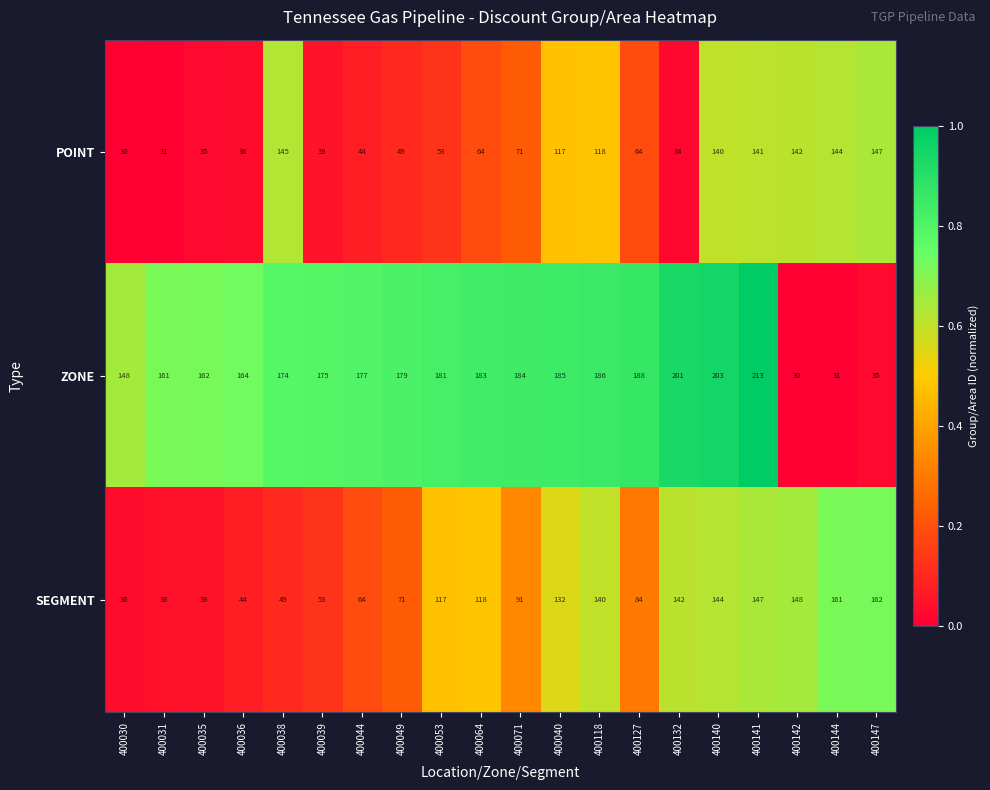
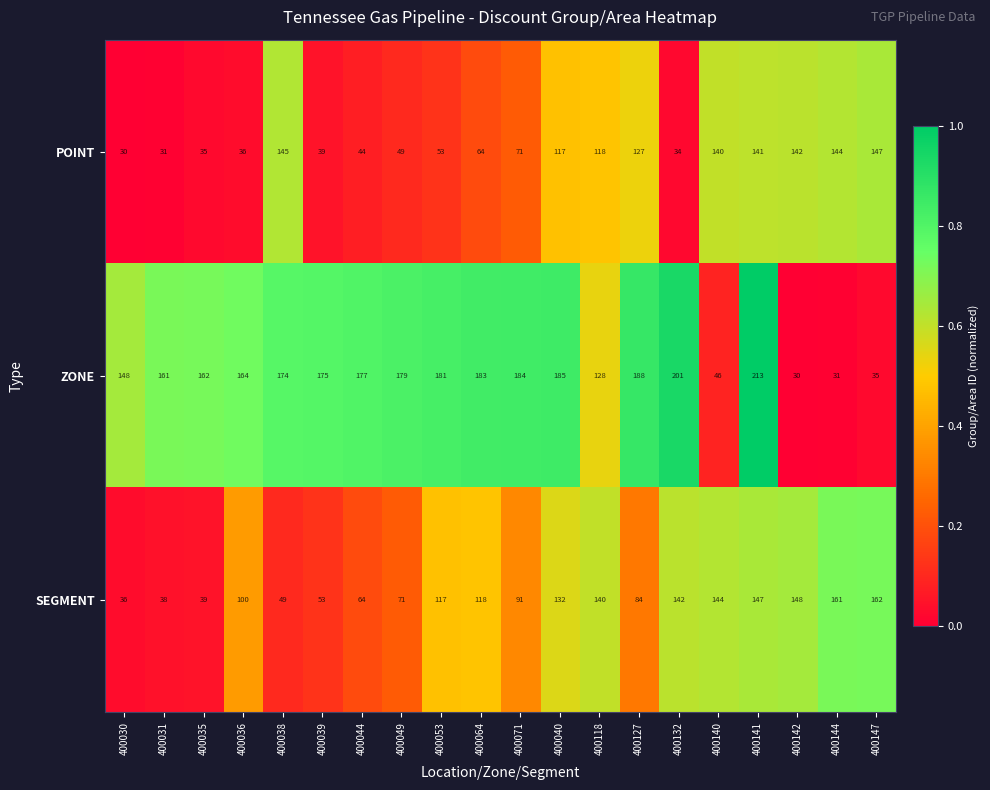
  {
    "POINT": {
      "400030": 30,
      "400031": 31,
      "400035": 35,
      "400036": 36,
      "400038": 145,
      "400039": 39,
      "400044": 44,
      "400049": 49,
      "400053": 53,
      "400064": 64,
      "400071": 71,
      "400040": 117,
      "400118": 118,
-     "400127": 64,
+     "400127": 127,
      "400132": 34,
      "400140": 140,
      "400141": 141,
      "400142": 142,
      "400144": 144,
      "400147": 147
    },
    "ZONE": {
      "400030": 148,
      "400031": 161,
      "400035": 162,
      "400036": 164,
      "400038": 174,
      "400039": 175,
      "400044": 177,
      "400049": 179,
      "400053": 181,
      "400064": 183,
      "400071": 184,
      "400040": 185,
-     "400118": 186,
+     "400118": 128,
      "400127": 188,
      "400132": 201,
-     "400140": 203,
+     "400140": 46,
      "400141": 213,
      "400142": 30,
      "400144": 31,
      "400147": 35
    },
    "SEGMENT": {
      "400030": 36,
      "400031": 38,
      "400035": 39,
-     "400036": 44,
+     "400036": 100,
      "400038": 49,
      "400039": 53,
      "400044": 64,
      "400049": 71,
      "400053": 117,
      "400064": 118,
      "400071": 91,
      "400040": 132,
      "400118": 140,
      "400127": 84,
      "400132": 142,
      "400140": 144,
      "400141": 147,
      "400142": 148,
      "400144": 161,
      "400147": 162
    }
  }
